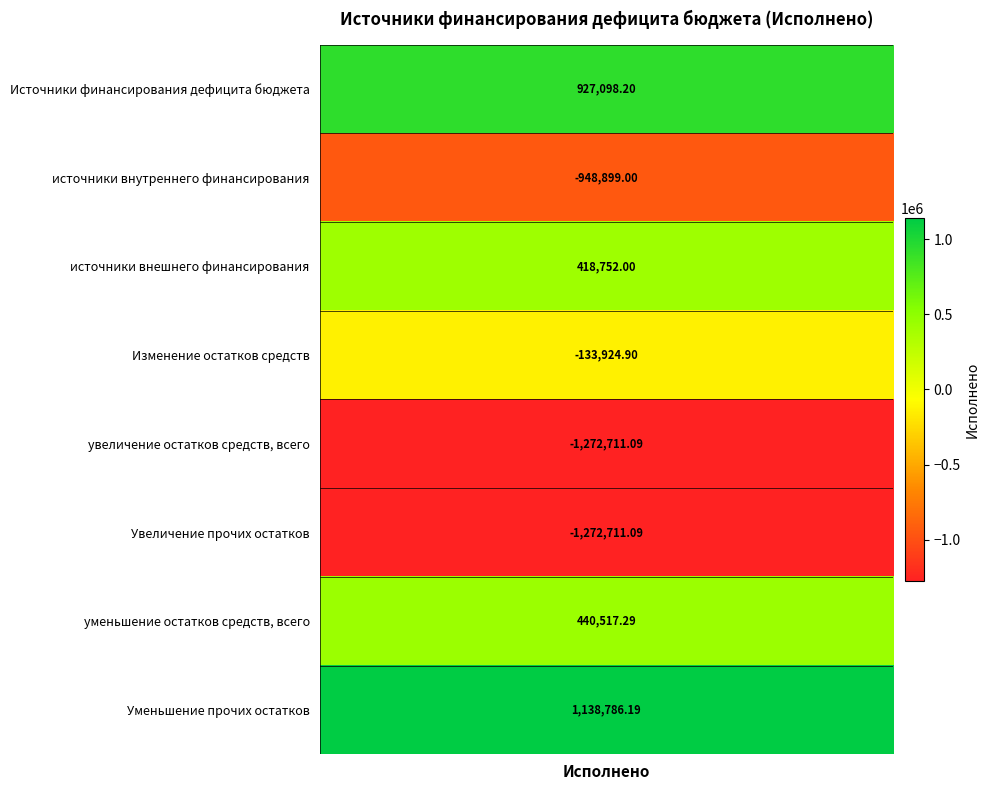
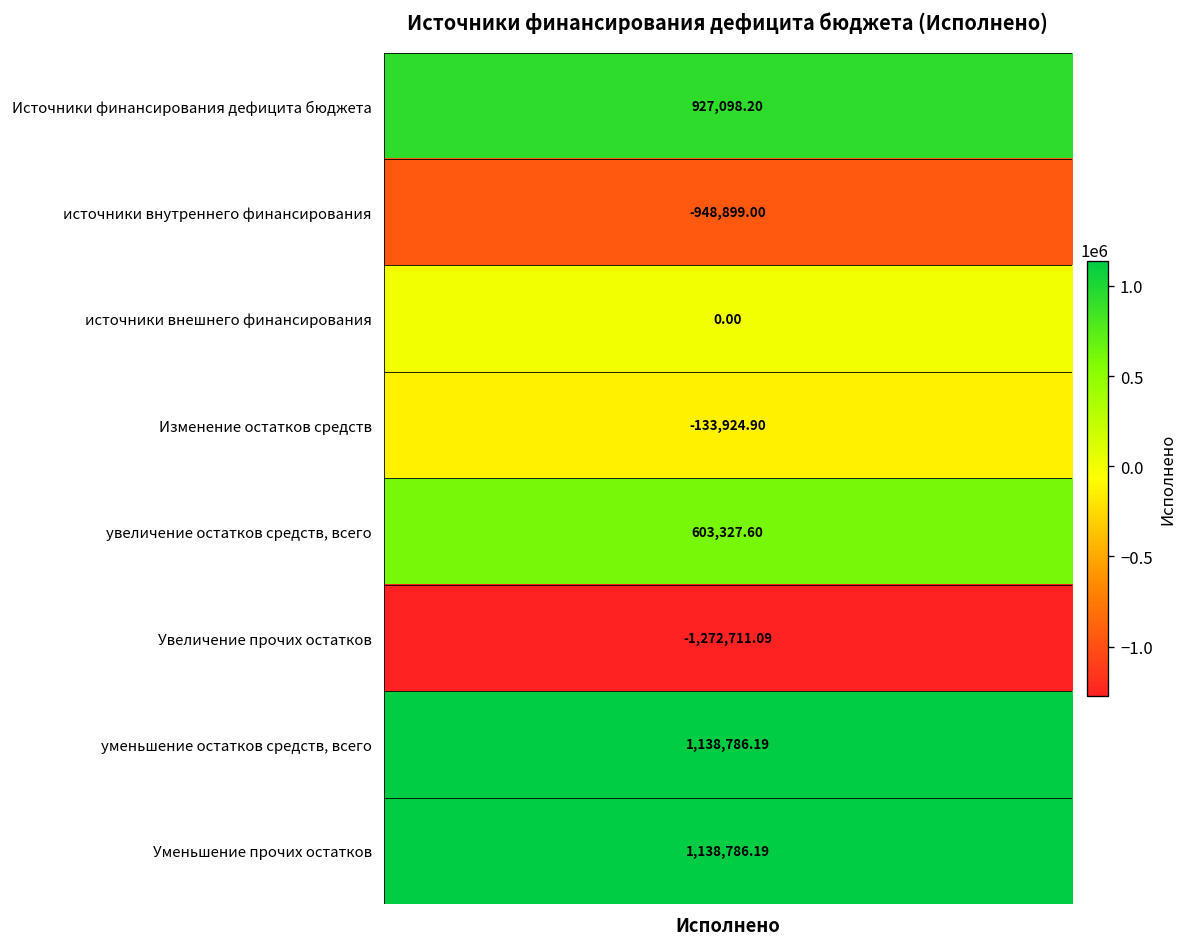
  {
    "Источники финансирования дефицита бюджета": {
      "Исполнено": "927,098.20"
    },
    "источники внутреннего финансирования": {
      "Исполнено": "-948,899.00"
    },
    "источники внешнего финансирования": {
-     "Исполнено": "418,752.00"
+     "Исполнено": "0.00"
    },
    "Изменение остатков средств": {
      "Исполнено": "-133,924.90"
    },
    "увеличение остатков средств, всего": {
-     "Исполнено": "-1,272,711.09"
+     "Исполнено": "603,327.60"
    },
    "Увеличение прочих остатков": {
      "Исполнено": "-1,272,711.09"
    },
    "уменьшение остатков средств, всего": {
-     "Исполнено": "440,517.29"
+     "Исполнено": "1,138,786.19"
    },
    "Уменьшение прочих остатков": {
      "Исполнено": "1,138,786.19"
    }
  }
